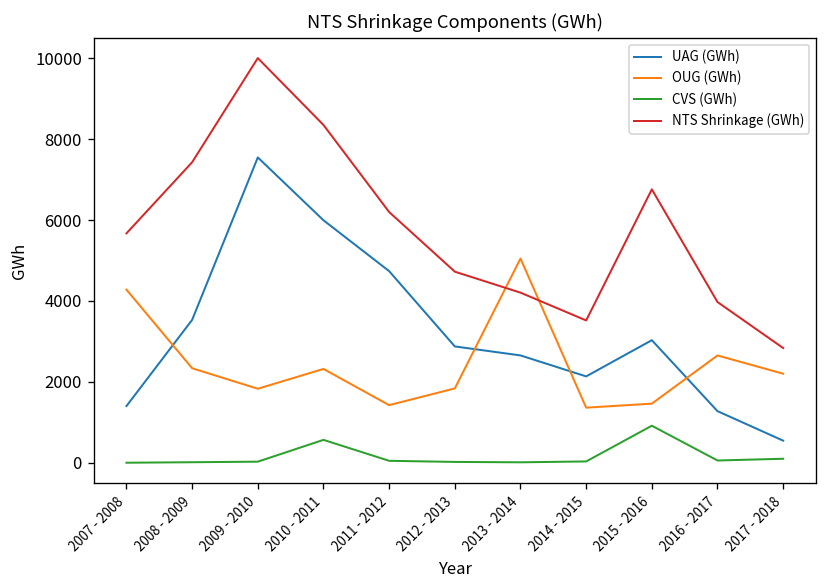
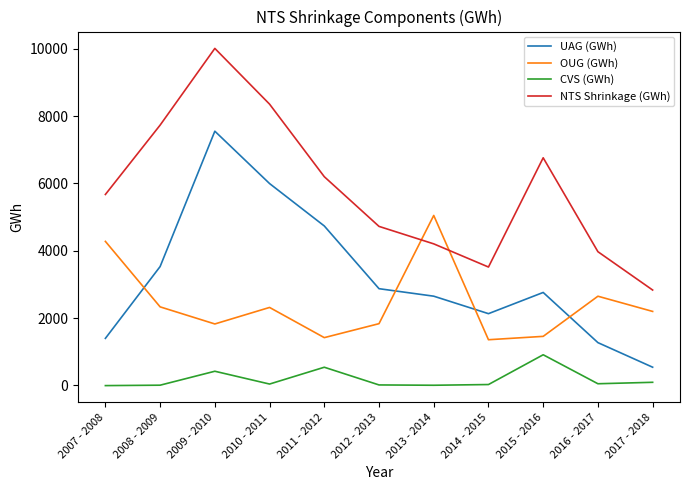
  {
    "UAG (GWh)": {
      "2007 - 2008": 1400,
      "2008 - 2009": 3500,
      "2009 - 2010": 7600,
      "2010 - 2011": 6000,
      "2011 - 2012": 4700,
      "2012 - 2013": 2900,
      "2013 - 2014": 2700,
      "2014 - 2015": 2100,
-     "2015 - 2016": 3000,
+     "2015 - 2016": 2800,
      "2016 - 2017": 1300,
      "2017 - 2018": 500
    },
    "OUG (GWh)": {
      "2007 - 2008": 4300,
      "2008 - 2009": 2300,
      "2009 - 2010": 1800,
      "2010 - 2011": 2300,
      "2011 - 2012": 1400,
      "2012 - 2013": 1800,
      "2013 - 2014": 5000,
      "2014 - 2015": 1400,
      "2015 - 2016": 1500,
      "2016 - 2017": 2600,
      "2017 - 2018": 2200
    },
    "CVS (GWh)": {
      "2007 - 2008": 0,
      "2008 - 2009": 0,
-     "2009 - 2010": 0,
-     "2010 - 2011": 600,
-     "2011 - 2012": 0,
+     "2009 - 2010": 400,
+     "2010 - 2011": 0,
+     "2011 - 2012": 500,
      "2012 - 2013": 0,
      "2013 - 2014": 0,
      "2014 - 2015": 0,
      "2015 - 2016": 900,
      "2016 - 2017": 100,
      "2017 - 2018": 100
    },
    "NTS Shrinkage (GWh)": {
      "2007 - 2008": 5700,
-     "2008 - 2009": 7400,
+     "2008 - 2009": 7700,
      "2009 - 2010": 10000,
      "2010 - 2011": 8400,
      "2011 - 2012": 6200,
      "2012 - 2013": 4700,
      "2013 - 2014": 4200,
      "2014 - 2015": 3500,
      "2015 - 2016": 6800,
      "2016 - 2017": 4000,
      "2017 - 2018": 2800
    }
  }
